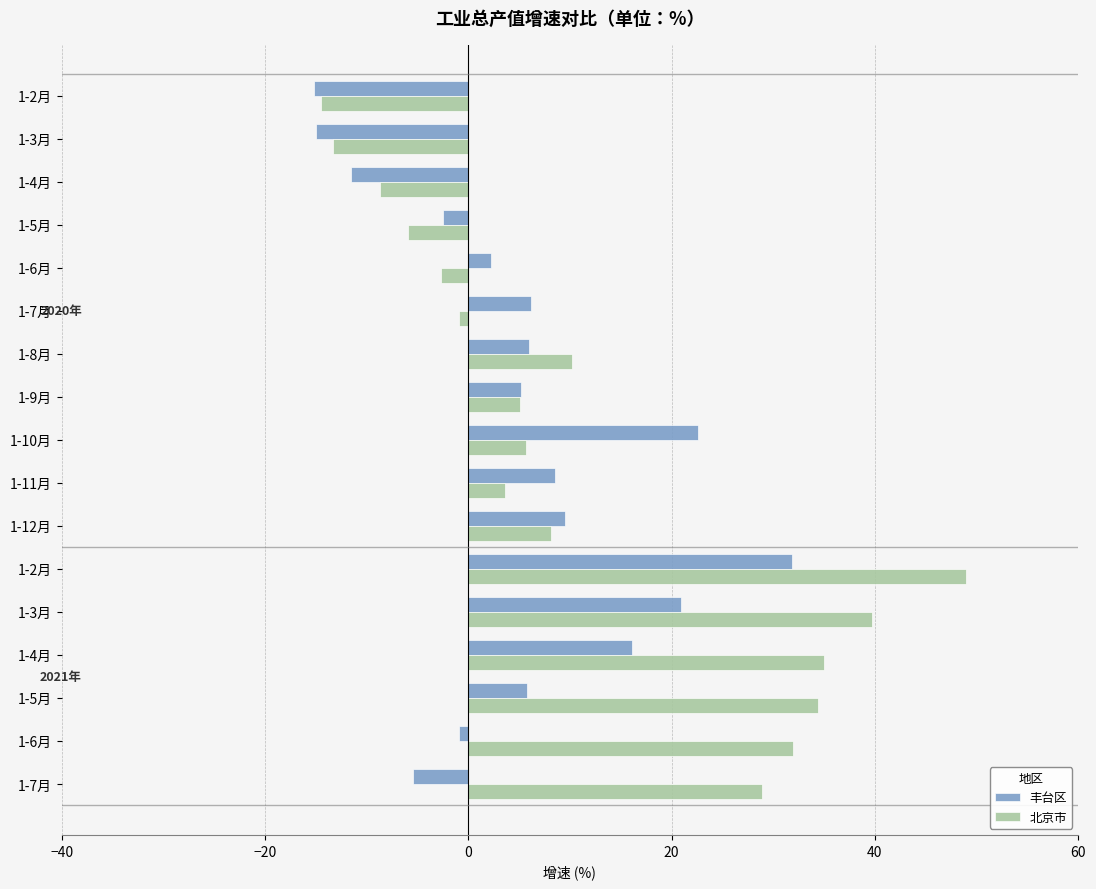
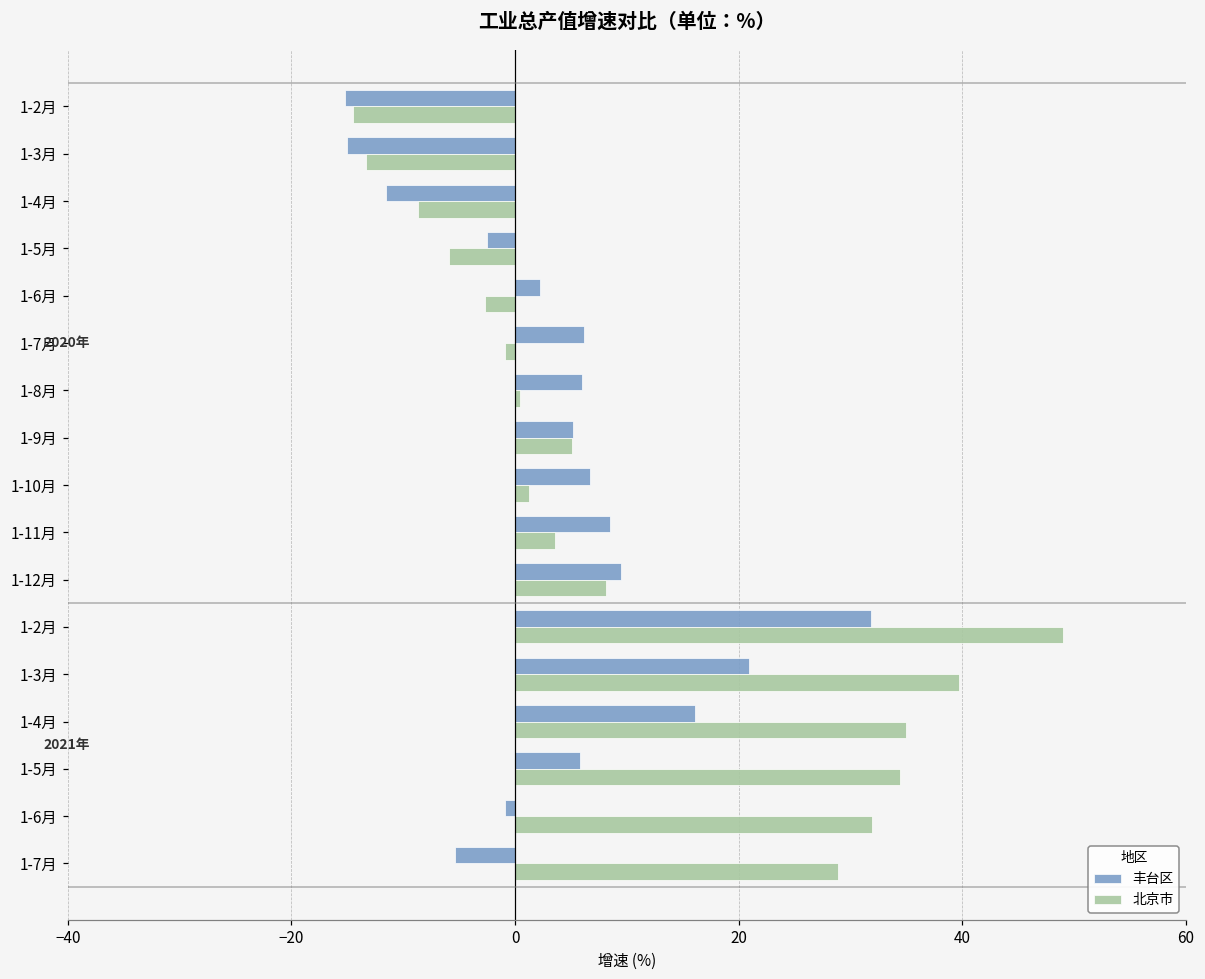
  {
    "丰台区": {
      "1-8月": 6.0,
      "1-9月": 5.2,
-     "1-10月": 22.6,
+     "1-10月": 6.7,
      "1-11月": 8.5,
      "1-12月": 9.5
    },
    "北京市": {
-     "1-8月": 10.2,
+     "1-8月": 0.4,
      "1-9月": 5.1,
-     "1-10月": 5.7,
+     "1-10月": 1.2,
      "1-11月": 3.6,
      "1-12月": 8.1
    }
  }
